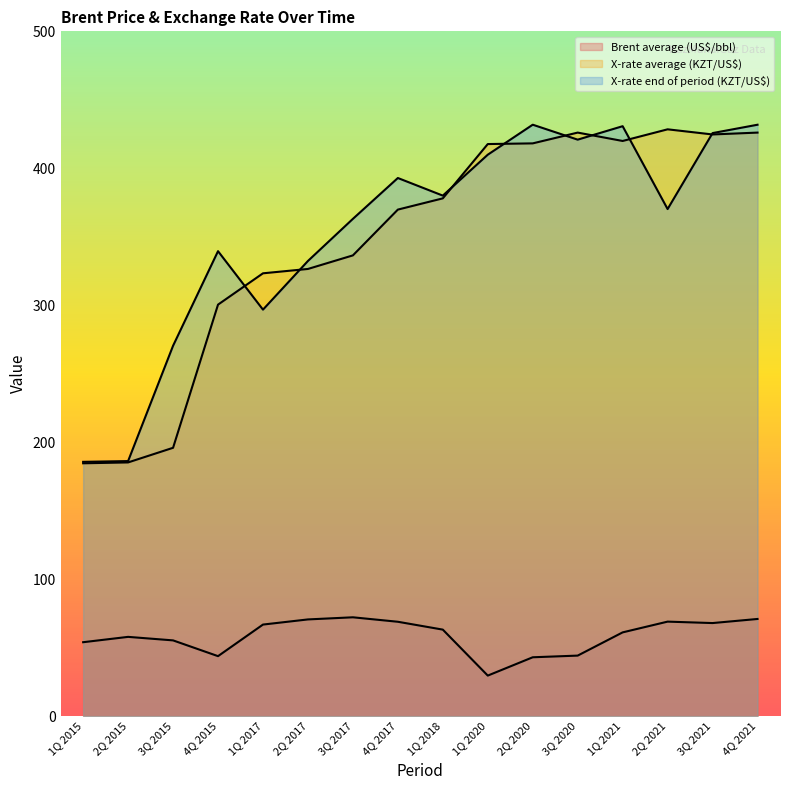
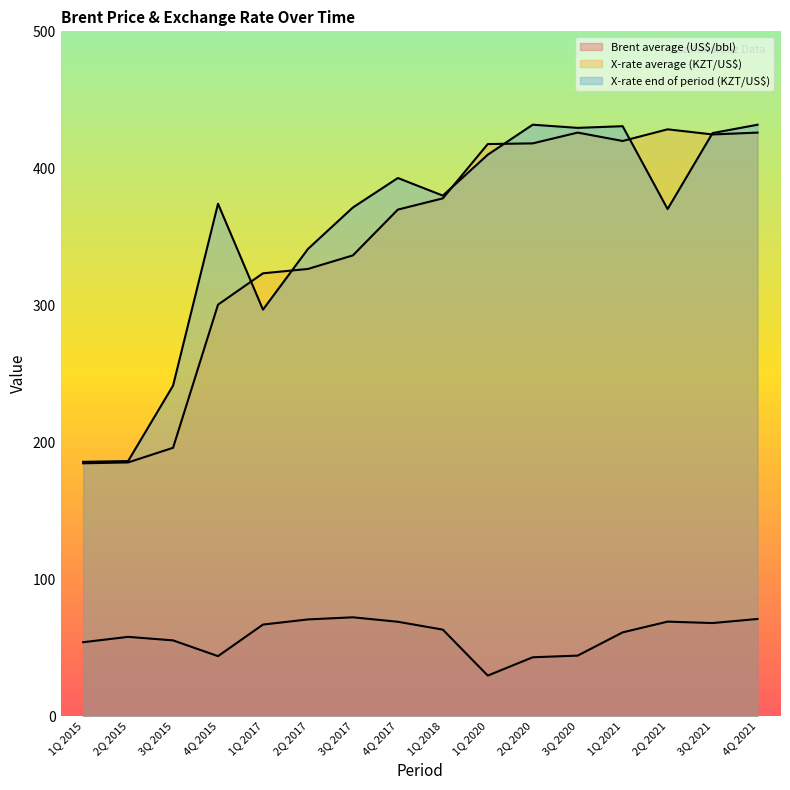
  {
    "X-rate end of period (KZT/US$)": {
-     "3Q 2015": 270,
-     "4Q 2015": 339,
+     "3Q 2015": 241,
+     "4Q 2015": 374,
      "1Q 2017": 297,
-     "2Q 2017": 332,
-     "3Q 2017": 363,
+     "2Q 2017": 341,
+     "3Q 2017": 371,
      "4Q 2017": 393,
      "1Q 2018": 380,
      "1Q 2020": 410,
      "2Q 2020": 432,
-     "3Q 2020": 421,
+     "3Q 2020": 430,
      "1Q 2021": 431,
      "2Q 2021": 370,
      "4Q 2021": 432
    }
  }
